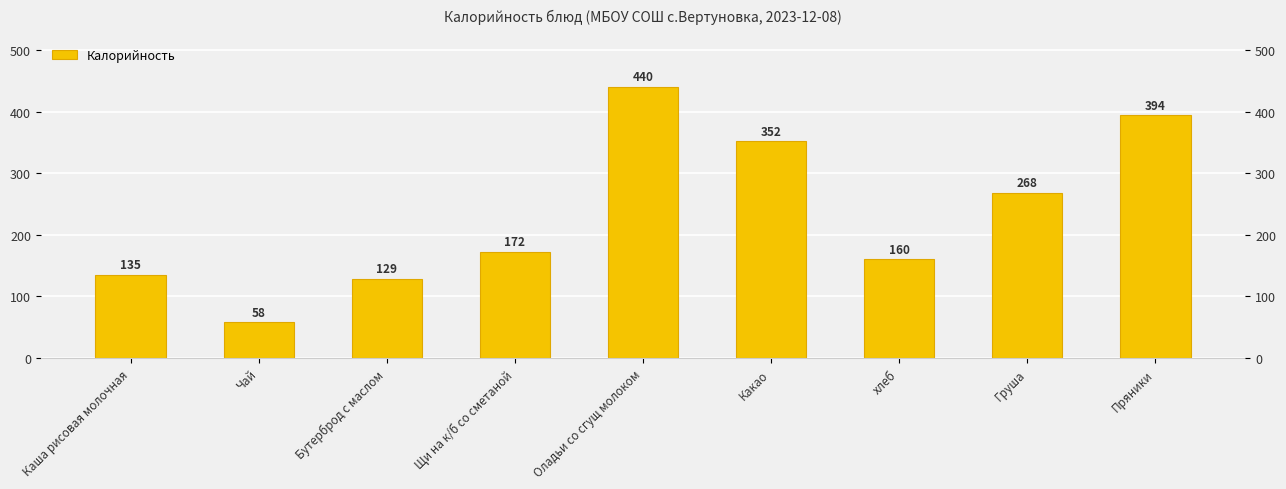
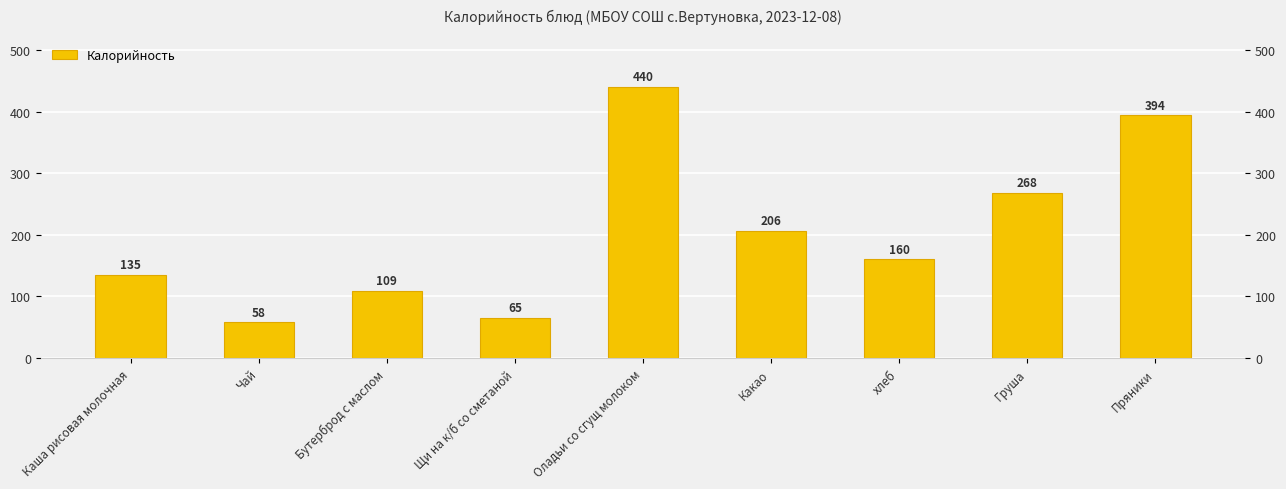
  {
    "Каша рисовая молочная": 135,
    "Чай": 58,
-   "Бутерброд с маслом": 129,
-   "Щи на к/б со сметаной": 172,
+   "Бутерброд с маслом": 109,
+   "Щи на к/б со сметаной": 65,
    "Оладьи со сгущ молоком": 440,
-   "Какао": 352,
+   "Какао": 206,
    "хлеб": 160,
    "Груша": 268,
    "Пряники": 394
  }
